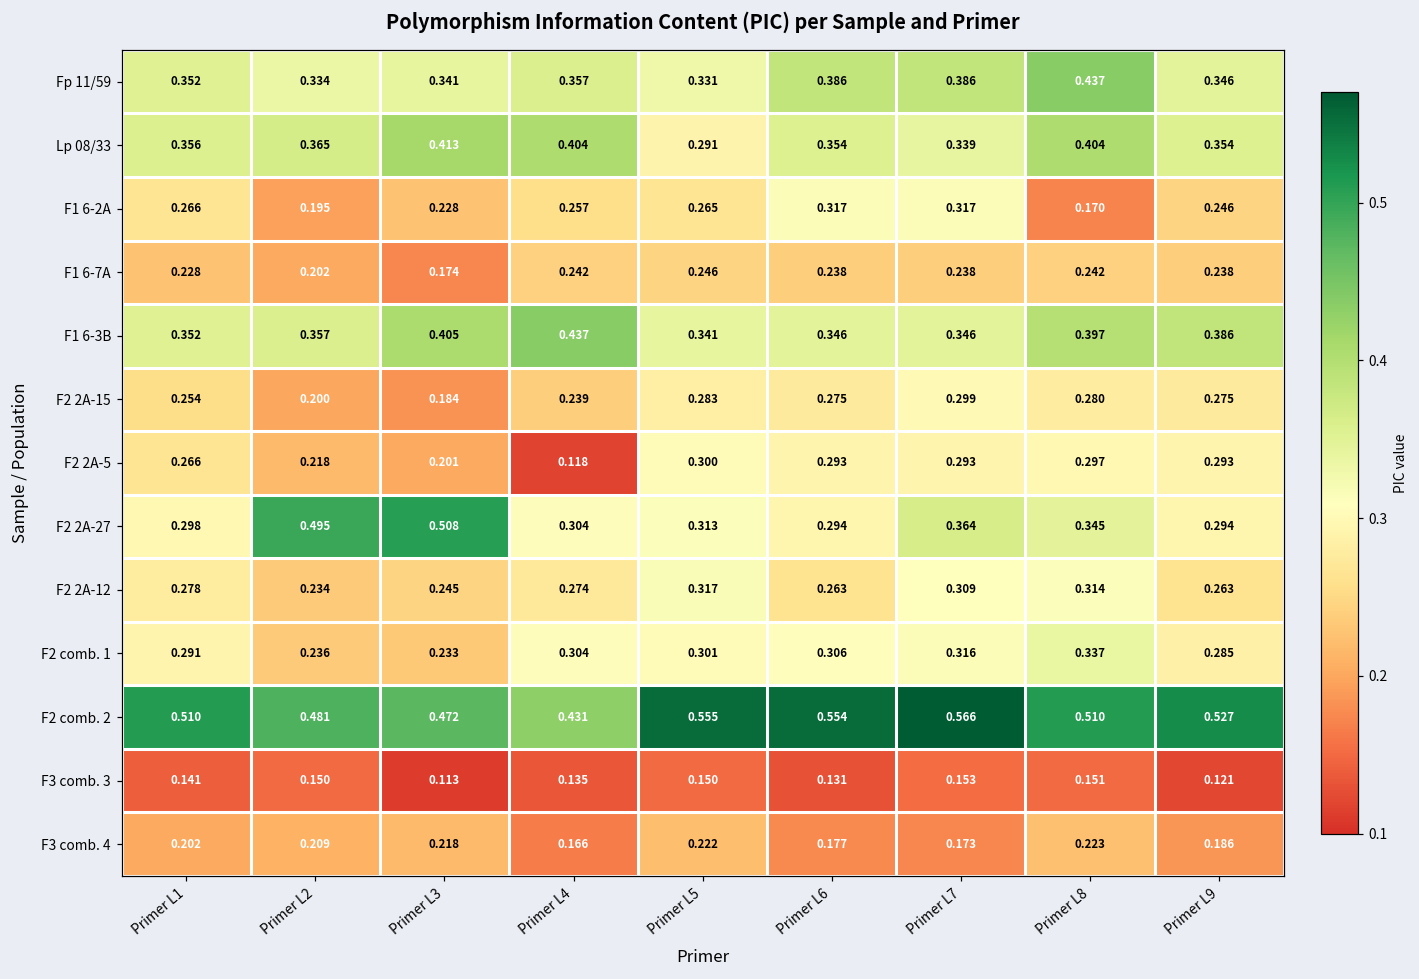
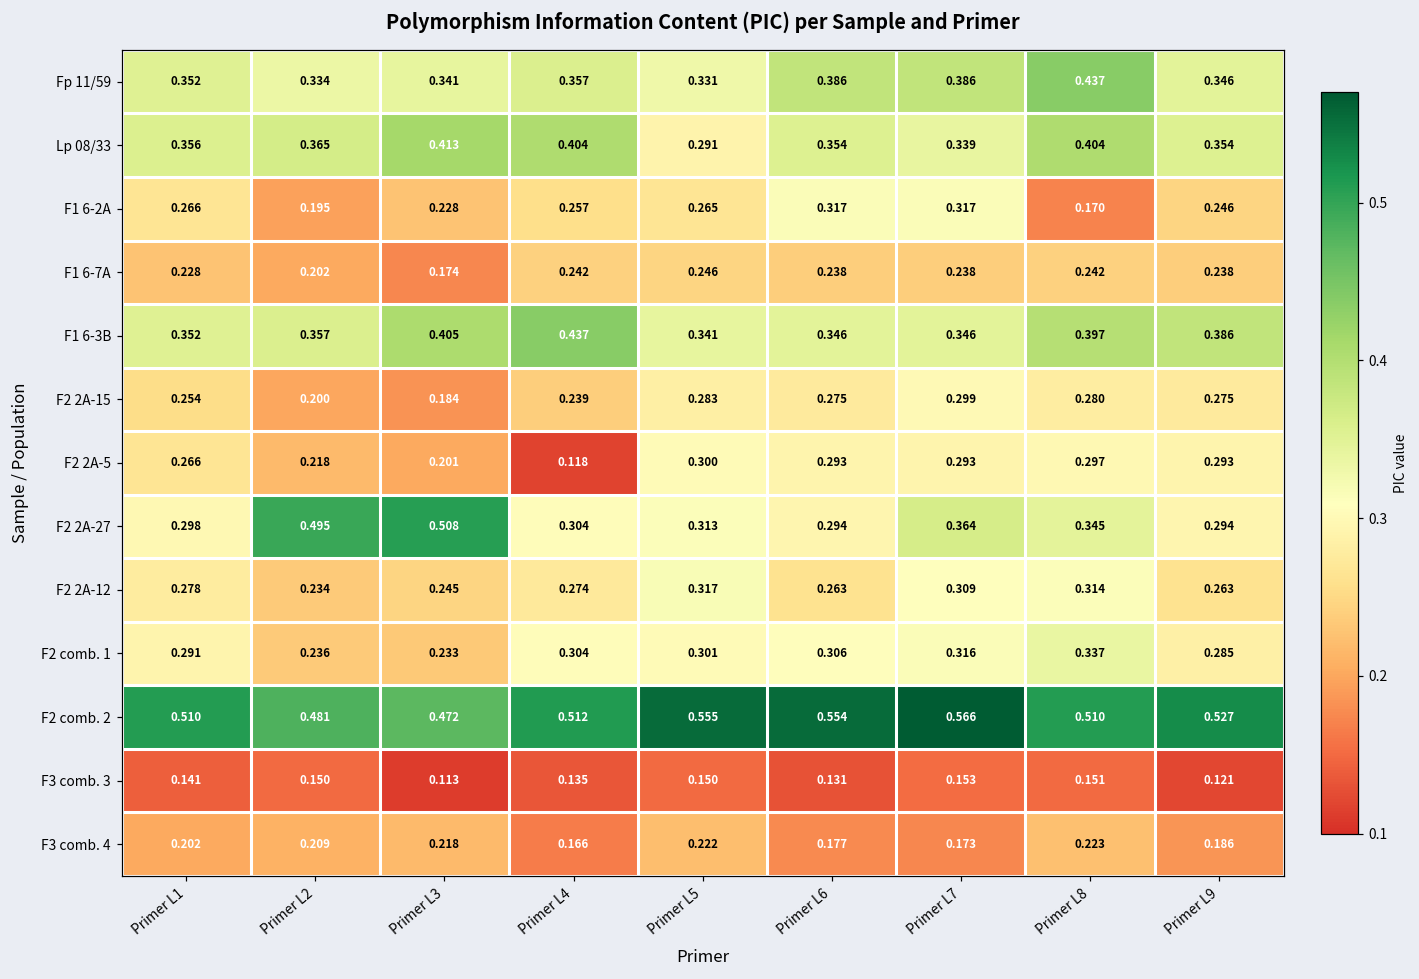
  {
    "Fp 11/59": {
      "Primer L1": 0.352,
      "Primer L2": 0.334,
      "Primer L3": 0.341,
      "Primer L4": 0.357,
      "Primer L5": 0.331,
      "Primer L6": 0.386,
      "Primer L7": 0.386,
      "Primer L8": 0.437,
      "Primer L9": 0.346
    },
    "Lp 08/33": {
      "Primer L1": 0.356,
      "Primer L2": 0.365,
      "Primer L3": 0.413,
      "Primer L4": 0.404,
      "Primer L5": 0.291,
      "Primer L6": 0.354,
      "Primer L7": 0.339,
      "Primer L8": 0.404,
      "Primer L9": 0.354
    },
    "F1 6-2A": {
      "Primer L1": 0.266,
      "Primer L2": 0.195,
      "Primer L3": 0.228,
      "Primer L4": 0.257,
      "Primer L5": 0.265,
      "Primer L6": 0.317,
      "Primer L7": 0.317,
      "Primer L8": 0.170,
      "Primer L9": 0.246
    },
    "F1 6-7A": {
      "Primer L1": 0.228,
      "Primer L2": 0.202,
      "Primer L3": 0.174,
      "Primer L4": 0.242,
      "Primer L5": 0.246,
      "Primer L6": 0.238,
      "Primer L7": 0.238,
      "Primer L8": 0.242,
      "Primer L9": 0.238
    },
    "F1 6-3B": {
      "Primer L1": 0.352,
      "Primer L2": 0.357,
      "Primer L3": 0.405,
      "Primer L4": 0.437,
      "Primer L5": 0.341,
      "Primer L6": 0.346,
      "Primer L7": 0.346,
      "Primer L8": 0.397,
      "Primer L9": 0.386
    },
    "F2 2A-15": {
      "Primer L1": 0.254,
      "Primer L2": 0.200,
      "Primer L3": 0.184,
      "Primer L4": 0.239,
      "Primer L5": 0.283,
      "Primer L6": 0.275,
      "Primer L7": 0.299,
      "Primer L8": 0.280,
      "Primer L9": 0.275
    },
    "F2 2A-5": {
      "Primer L1": 0.266,
      "Primer L2": 0.218,
      "Primer L3": 0.201,
      "Primer L4": 0.118,
      "Primer L5": 0.300,
      "Primer L6": 0.293,
      "Primer L7": 0.293,
      "Primer L8": 0.297,
      "Primer L9": 0.293
    },
    "F2 2A-27": {
      "Primer L1": 0.298,
      "Primer L2": 0.495,
      "Primer L3": 0.508,
      "Primer L4": 0.304,
      "Primer L5": 0.313,
      "Primer L6": 0.294,
      "Primer L7": 0.364,
      "Primer L8": 0.345,
      "Primer L9": 0.294
    },
    "F2 2A-12": {
      "Primer L1": 0.278,
      "Primer L2": 0.234,
      "Primer L3": 0.245,
      "Primer L4": 0.274,
      "Primer L5": 0.317,
      "Primer L6": 0.263,
      "Primer L7": 0.309,
      "Primer L8": 0.314,
      "Primer L9": 0.263
    },
    "F2 comb. 1": {
      "Primer L1": 0.291,
      "Primer L2": 0.236,
      "Primer L3": 0.233,
      "Primer L4": 0.304,
      "Primer L5": 0.301,
      "Primer L6": 0.306,
      "Primer L7": 0.316,
      "Primer L8": 0.337,
      "Primer L9": 0.285
    },
    "F2 comb. 2": {
      "Primer L1": 0.510,
      "Primer L2": 0.481,
      "Primer L3": 0.472,
-     "Primer L4": 0.431,
+     "Primer L4": 0.512,
      "Primer L5": 0.555,
      "Primer L6": 0.554,
      "Primer L7": 0.566,
      "Primer L8": 0.510,
      "Primer L9": 0.527
    },
    "F3 comb. 3": {
      "Primer L1": 0.141,
      "Primer L2": 0.150,
      "Primer L3": 0.113,
      "Primer L4": 0.135,
      "Primer L5": 0.150,
      "Primer L6": 0.131,
      "Primer L7": 0.153,
      "Primer L8": 0.151,
      "Primer L9": 0.121
    },
    "F3 comb. 4": {
      "Primer L1": 0.202,
      "Primer L2": 0.209,
      "Primer L3": 0.218,
      "Primer L4": 0.166,
      "Primer L5": 0.222,
      "Primer L6": 0.177,
      "Primer L7": 0.173,
      "Primer L8": 0.223,
      "Primer L9": 0.186
    }
  }
